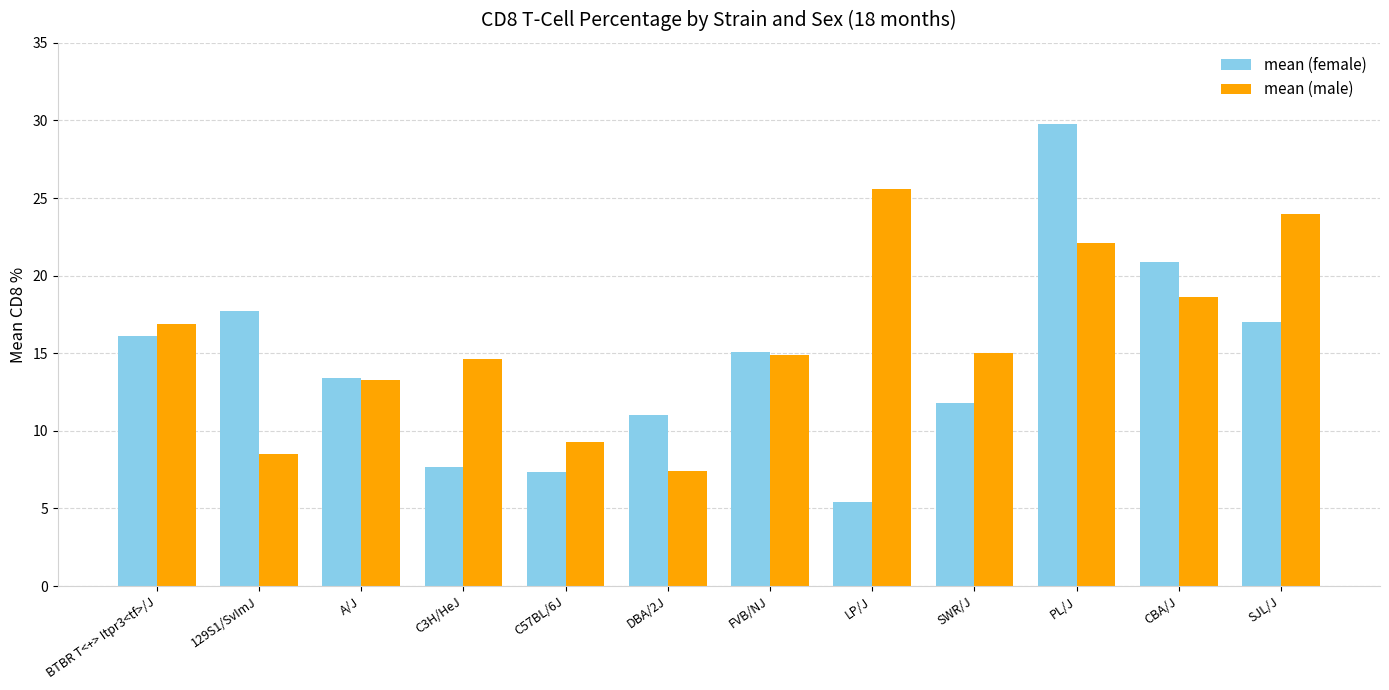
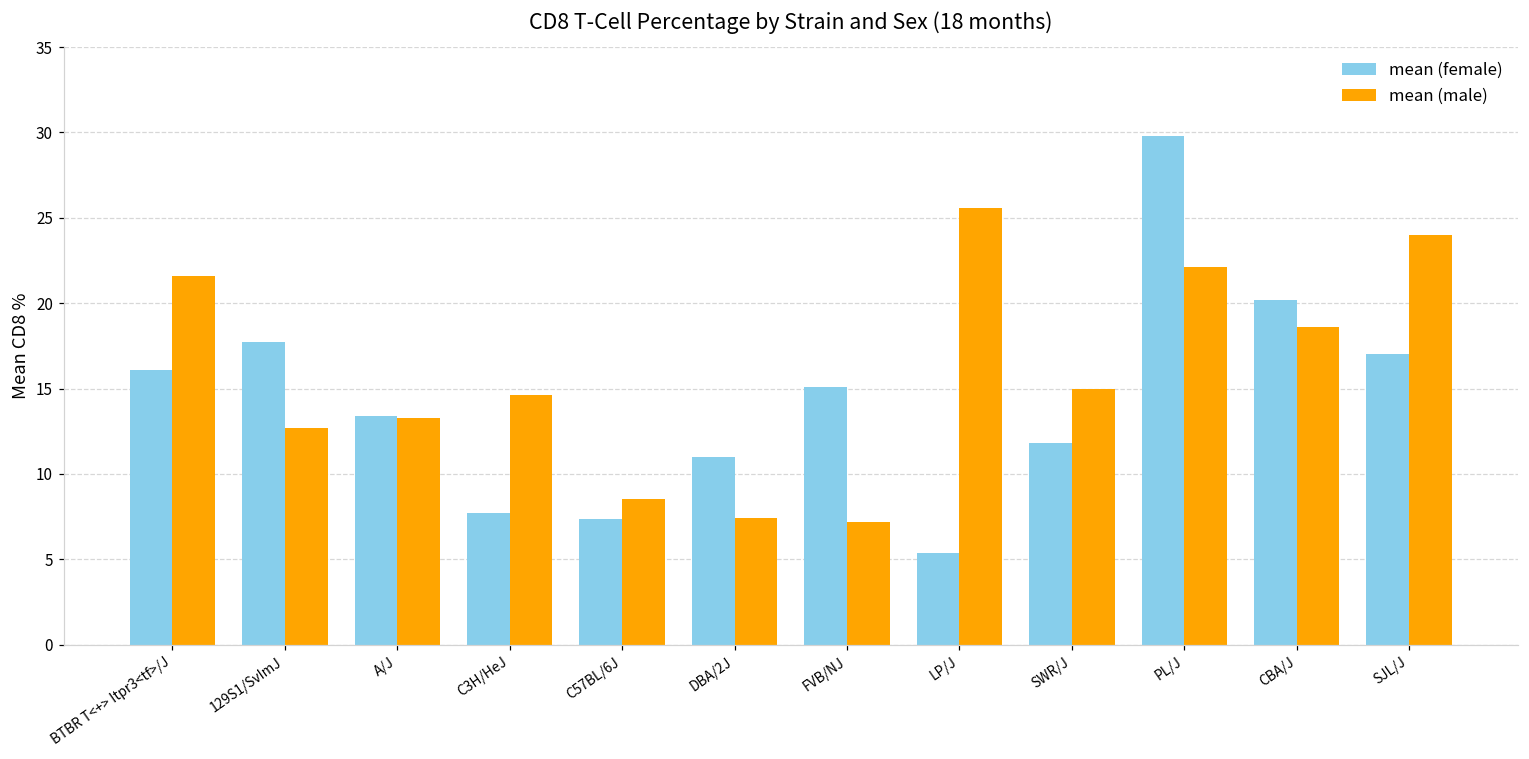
  {
    "mean (female)": {
      "BTBR T<+> Itpr3<tf>/J": 16.1,
      "129S1/SvImJ": 17.7,
      "A/J": 13.4,
      "C3H/HeJ": 7.7,
      "C57BL/6J": 7.4,
      "DBA/2J": 11.0,
      "FVB/NJ": 15.1,
      "LP/J": 5.4,
      "SWR/J": 11.8,
      "PL/J": 29.8,
-     "CBA/J": 20.9,
+     "CBA/J": 20.2,
      "SJL/J": 17.0
    },
    "mean (male)": {
-     "BTBR T<+> Itpr3<tf>/J": 16.9,
-     "129S1/SvImJ": 8.5,
+     "BTBR T<+> Itpr3<tf>/J": 21.6,
+     "129S1/SvImJ": 12.7,
      "A/J": 13.3,
      "C3H/HeJ": 14.6,
-     "C57BL/6J": 9.3,
+     "C57BL/6J": 8.5,
      "DBA/2J": 7.4,
-     "FVB/NJ": 14.9,
+     "FVB/NJ": 7.2,
      "LP/J": 25.6,
      "SWR/J": 15.0,
      "PL/J": 22.1,
      "CBA/J": 18.6,
      "SJL/J": 24.0
    }
  }
